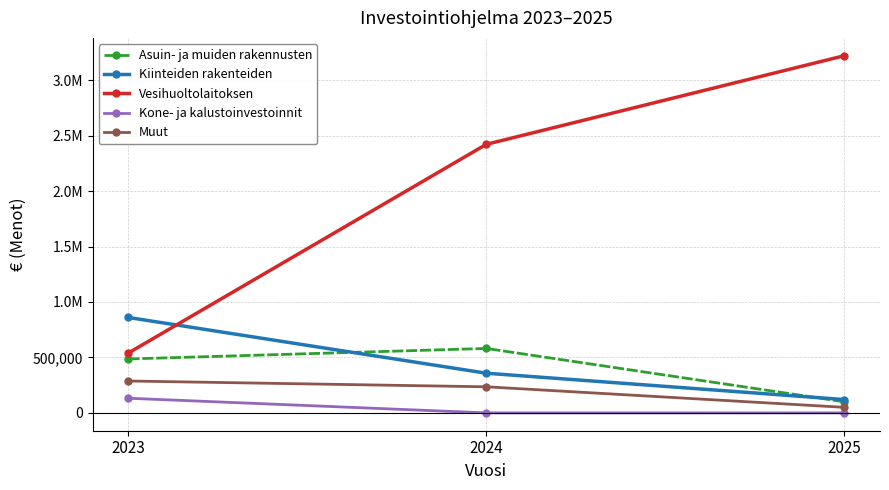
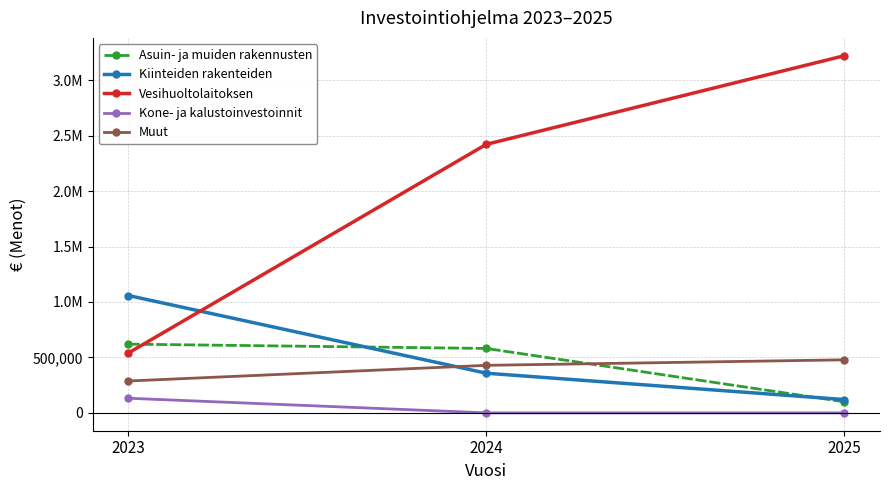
  {
    "Asuin- ja muiden rakennusten": {
-     "2023": "490,000",
+     "2023": "620,000",
      "2024": "580,000"
    },
    "Kiinteiden rakenteiden": {
-     "2023": "860,000",
+     "2023": "1,060,000",
      "2024": "360,000"
    },
    "Vesihuoltolaitoksen": {
      "2023": "540,000",
      "2024": "2,420,000",
      "2025": "3,220,000"
    },
    "Kone- ja kalustoinvestoinnit": {
      "2023": "130,000",
      "2024": "0",
      "2025": "0"
    },
    "Muut": {
      "2023": "290,000",
-     "2024": "240,000",
-     "2025": "50,000"
+     "2024": "430,000",
+     "2025": "480,000"
    }
  }
